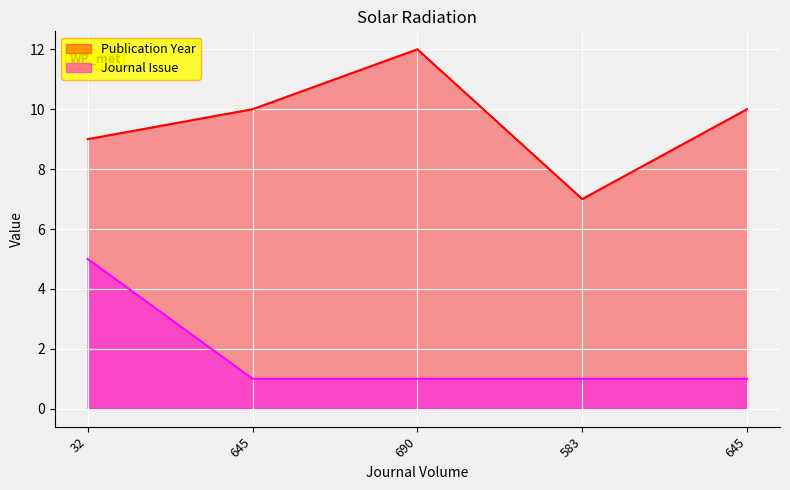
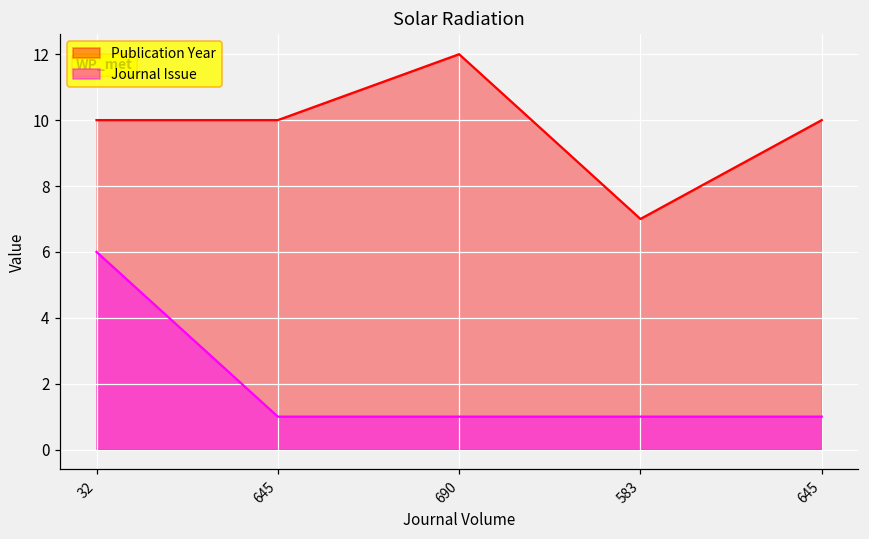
  {
    "Publication Year": {
-     "32": 9.0,
+     "32": 10.0,
      "690": 12.0,
      "583": 7.0
    },
    "Journal Issue": {
-     "32": 5,
+     "32": 6,
      "690": 1,
      "583": 1
    }
  }
